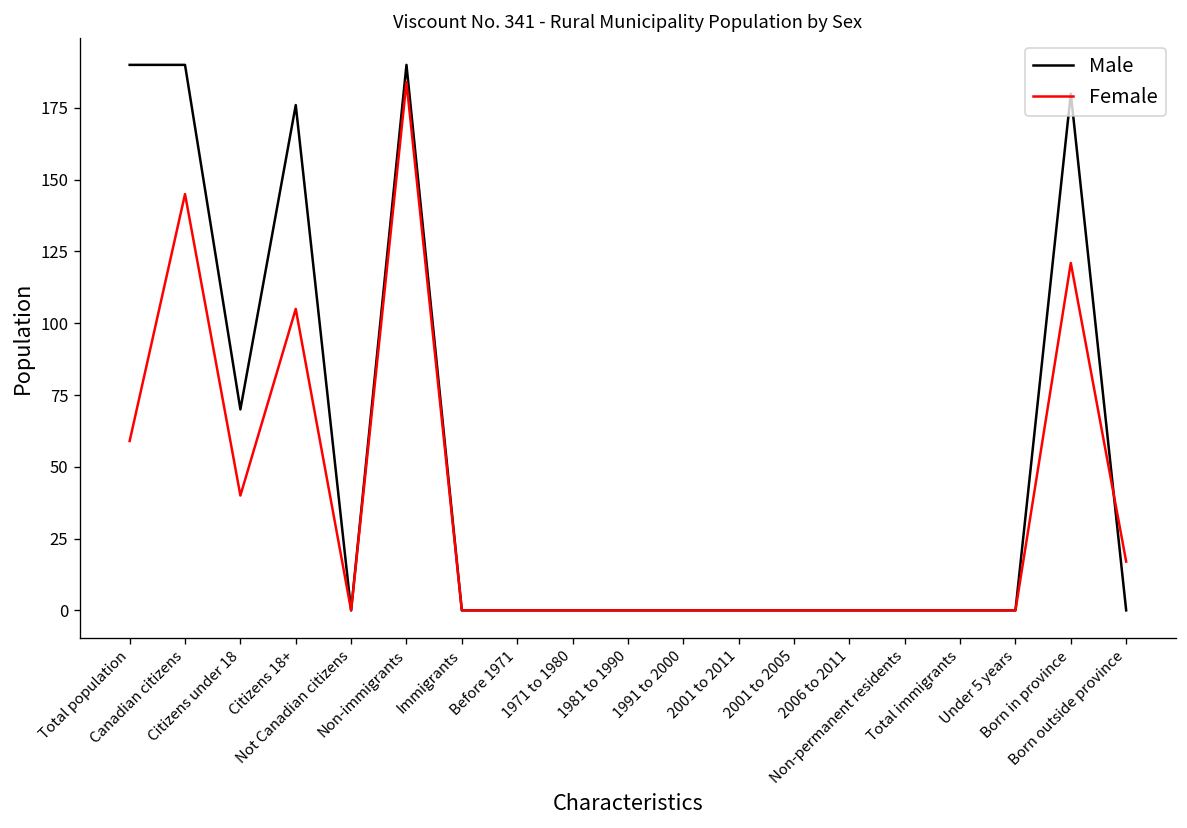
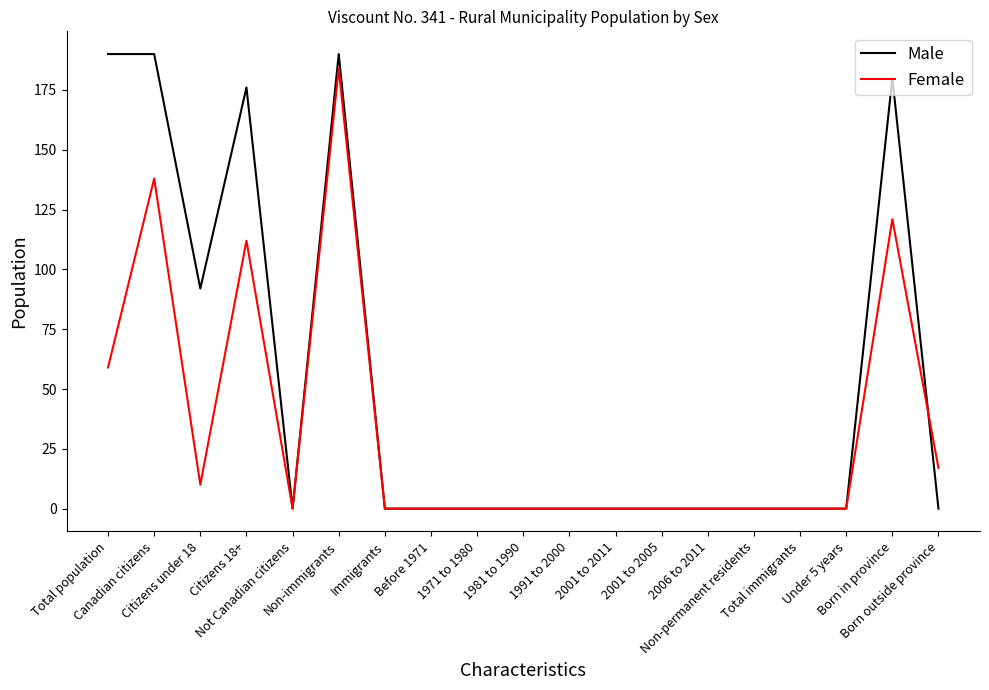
  {
    "Male": {
      "Total population": 190,
      "Canadian citizens": 190,
-     "Citizens under 18": 70,
+     "Citizens under 18": 92,
      "Citizens 18+": 176,
      "Non-immigrants": 190,
      "Born outside province": 0
    },
    "Female": {
      "Total population": 59,
-     "Canadian citizens": 145,
-     "Citizens under 18": 40,
-     "Citizens 18+": 105,
+     "Canadian citizens": 138,
+     "Citizens under 18": 10,
+     "Citizens 18+": 112,
      "Non-immigrants": 184,
      "Born in province": 121,
      "Born outside province": 17
    }
  }
